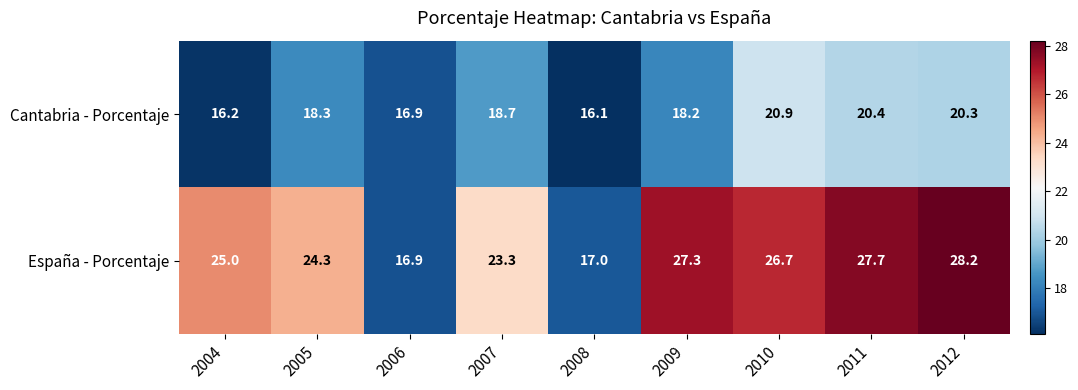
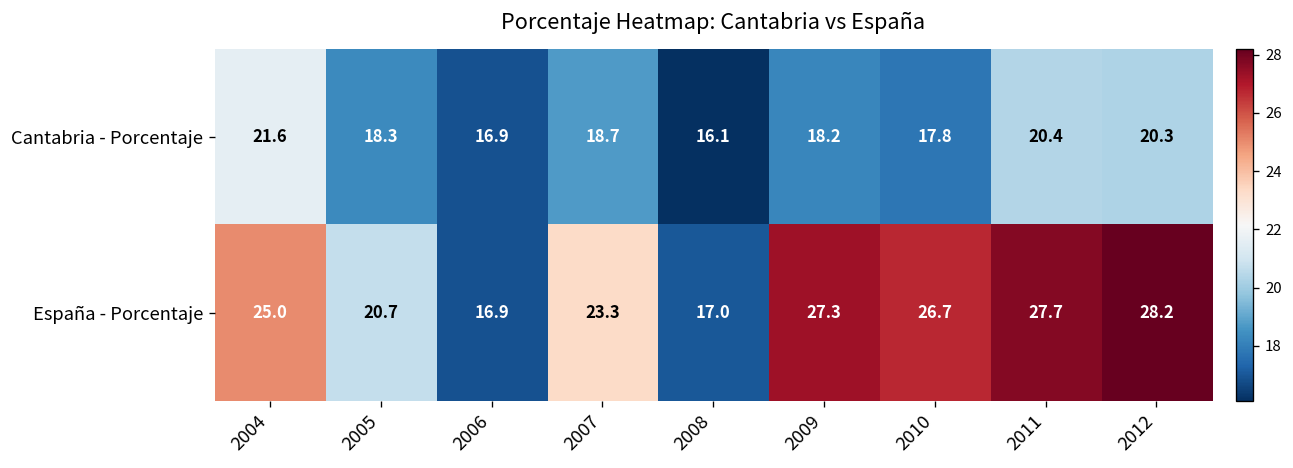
  {
    "Cantabria - Porcentaje": {
-     "2004": 16.2,
+     "2004": 21.6,
      "2005": 18.3,
      "2006": 16.9,
      "2007": 18.7,
      "2008": 16.1,
      "2009": 18.2,
-     "2010": 20.9,
+     "2010": 17.8,
      "2011": 20.4,
      "2012": 20.3
    },
    "España - Porcentaje": {
      "2004": 25.0,
-     "2005": 24.3,
+     "2005": 20.7,
      "2006": 16.9,
      "2007": 23.3,
      "2008": 17.0,
      "2009": 27.3,
      "2010": 26.7,
      "2011": 27.7,
      "2012": 28.2
    }
  }
